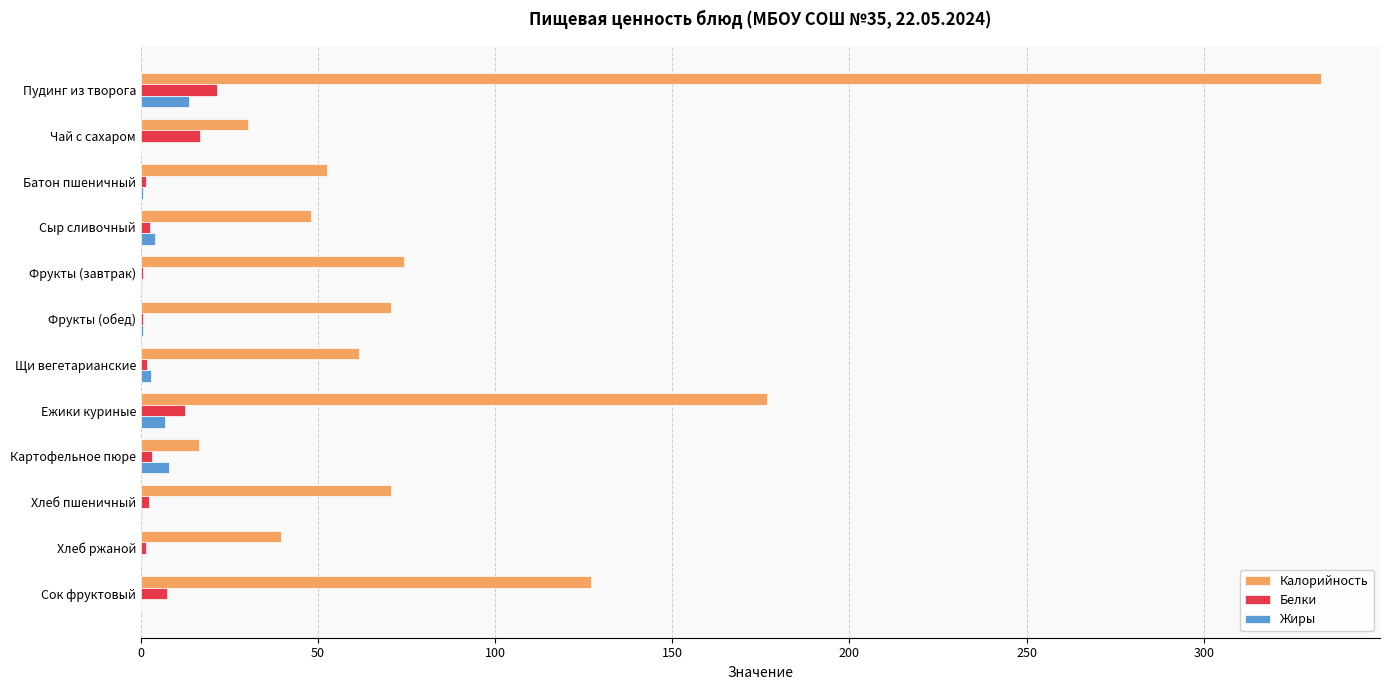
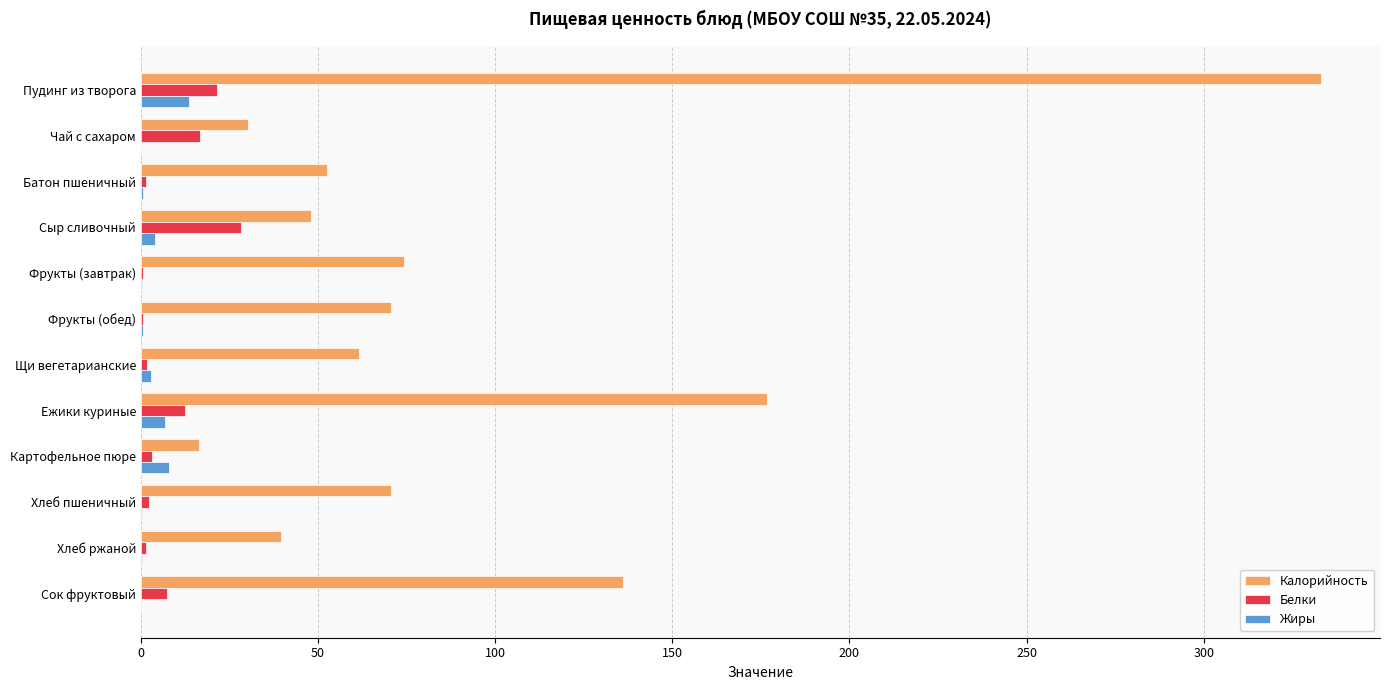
  {
    "Калорийность": {
      "Пудинг из творога": 333,
      "Чай с сахаром": 30,
      "Батон пшеничный": 52,
      "Сыр сливочный": 48,
      "Фрукты (завтрак)": 74,
      "Фрукты (обед)": 71,
      "Щи вегетарианские": 61,
      "Ежики куриные": 177,
      "Картофельное пюре": 16,
      "Хлеб пшеничный": 71,
      "Хлеб ржаной": 40,
-     "Сок фруктовый": 127
+     "Сок фруктовый": 136
    },
    "Белки": {
      "Пудинг из творога": 22,
      "Чай с сахаром": 17,
      "Батон пшеничный": 2,
-     "Сыр сливочный": 2,
+     "Сыр сливочный": 28,
      "Щи вегетарианские": 2,
      "Ежики куриные": 13,
      "Картофельное пюре": 3,
      "Хлеб пшеничный": 2,
      "Хлеб ржаной": 1,
      "Сок фруктовый": 7
    },
    "Жиры": {
      "Пудинг из творога": 14,
      "Чай с сахаром": 0,
      "Сыр сливочный": 4,
      "Щи вегетарианские": 3,
      "Ежики куриные": 7,
      "Картофельное пюре": 8,
      "Сок фруктовый": 0
    }
  }
